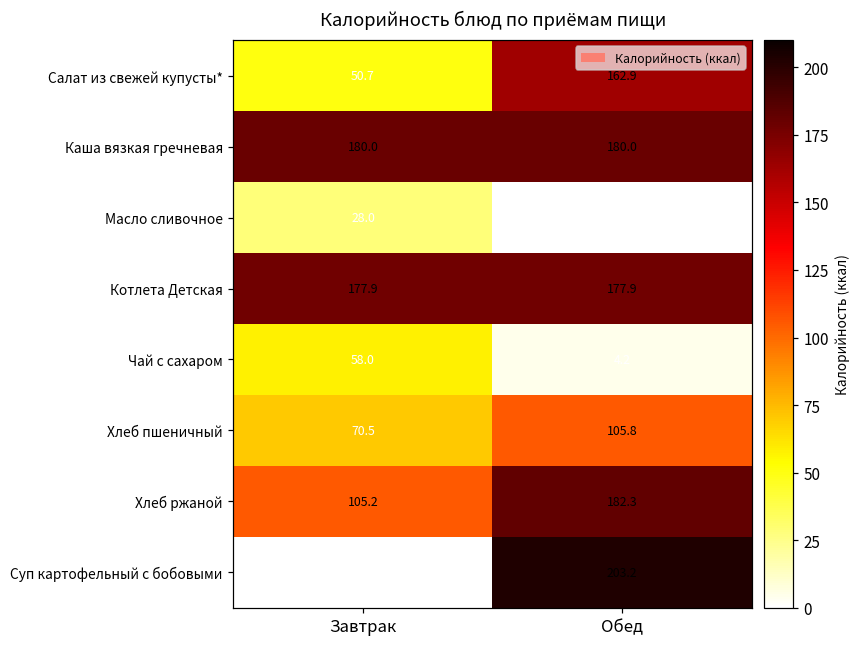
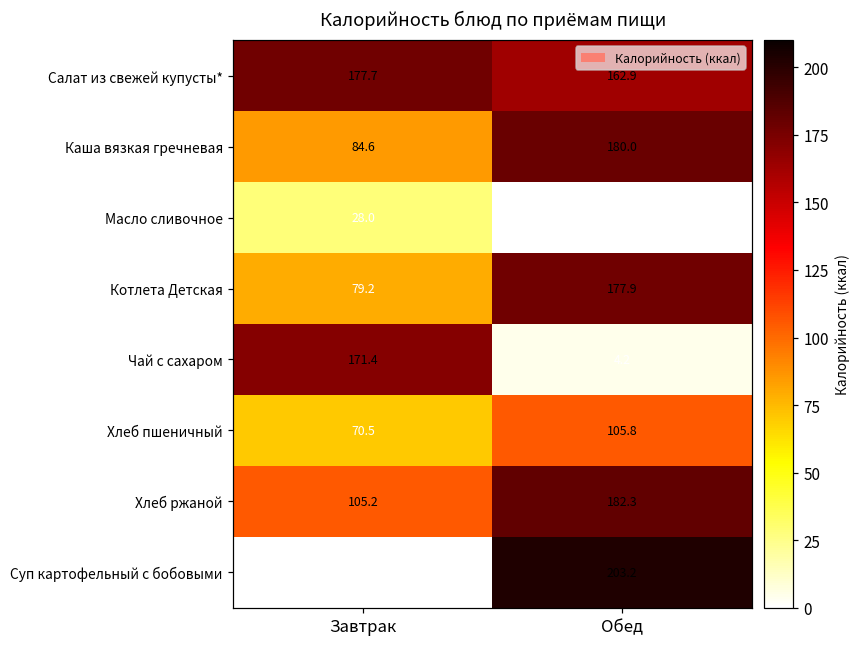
  {
    "Салат из свежей купусты*": {
-     "Завтрак": 50.7,
+     "Завтрак": 177.7,
      "Обед": 162.9
    },
    "Каша вязкая гречневая": {
-     "Завтрак": 180.0,
+     "Завтрак": 84.6,
      "Обед": 180.0
    },
    "Масло сливочное": {
      "Завтрак": 28.0
    },
    "Котлета Детская": {
-     "Завтрак": 177.9,
+     "Завтрак": 79.2,
      "Обед": 177.9
    },
    "Чай с сахаром": {
-     "Завтрак": 58.0
+     "Завтрак": 171.4
    },
    "Хлеб пшеничный": {
      "Завтрак": 70.5,
      "Обед": 105.8
    },
    "Хлеб ржаной": {
      "Завтрак": 105.2,
      "Обед": 182.3
    }
  }
